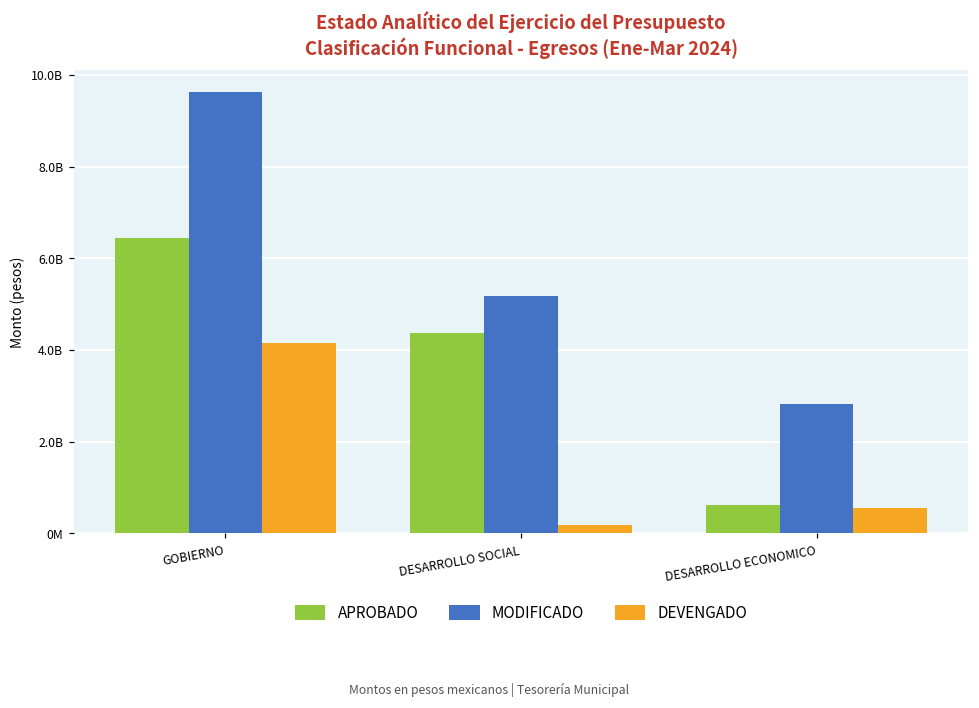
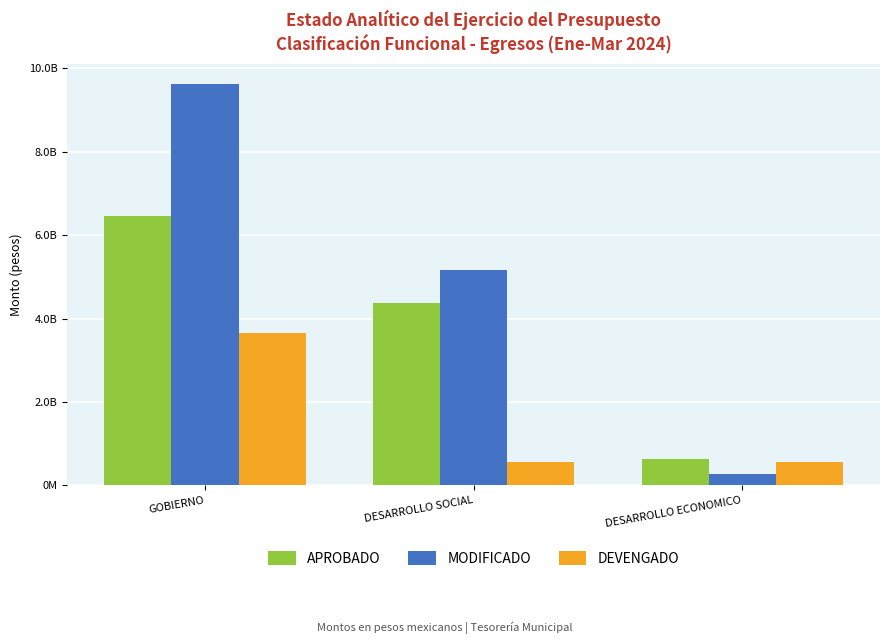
  {
    "APROBADO": {
      "GOBIERNO": 6500000000,
      "DESARROLLO SOCIAL": 4400000000,
      "DESARROLLO ECONOMICO": 600000000
    },
    "MODIFICADO": {
      "GOBIERNO": 9600000000,
      "DESARROLLO SOCIAL": 5200000000,
-     "DESARROLLO ECONOMICO": 2800000000
+     "DESARROLLO ECONOMICO": 300000000
    },
    "DEVENGADO": {
-     "GOBIERNO": 4100000000,
-     "DESARROLLO SOCIAL": 200000000,
+     "GOBIERNO": 3700000000,
+     "DESARROLLO SOCIAL": 600000000,
      "DESARROLLO ECONOMICO": 600000000
    }
  }
